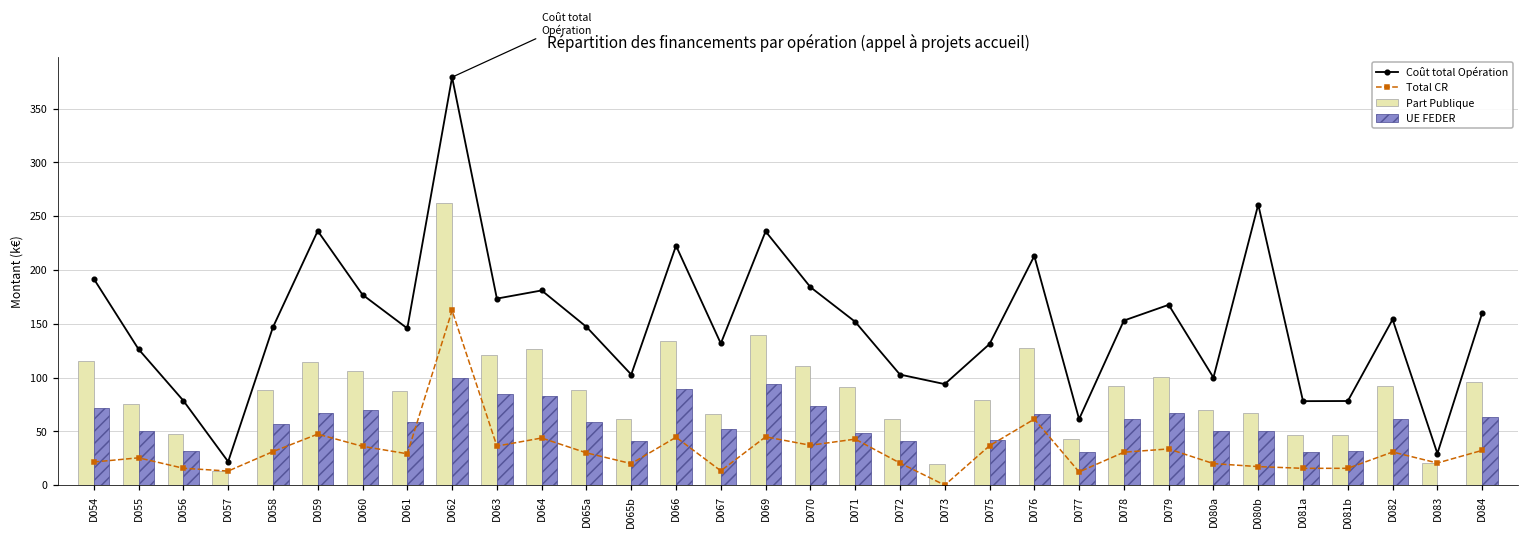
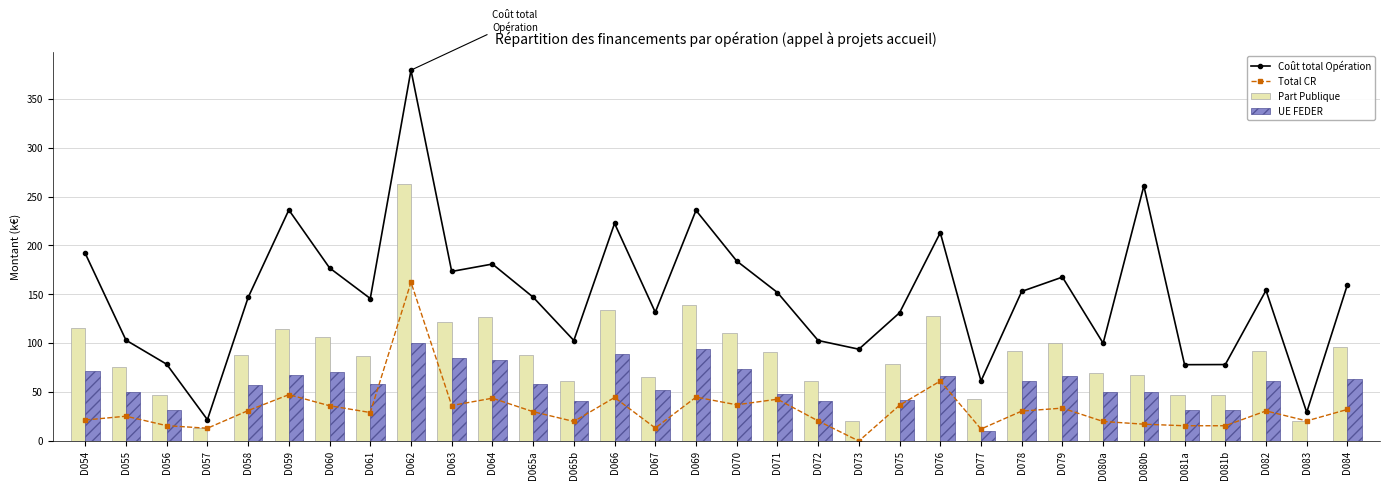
  {
    "Part Publique": {
      "D054": 120,
      "D055": 80,
      "D056": 50,
      "D057": 10,
      "D058": 90,
      "D059": 110,
      "D060": 110,
      "D061": 90,
      "D062": 260,
      "D063": 120,
      "D064": 130,
      "D065a": 90,
      "D065b": 60,
      "D066": 130,
      "D067": 70,
      "D069": 140,
      "D070": 110,
      "D071": 90,
      "D072": 60,
      "D073": 20,
      "D075": 80,
      "D076": 130,
      "D077": 40,
      "D078": 90,
      "D079": 100,
      "D080a": 70,
      "D080b": 70,
      "D081a": 50,
      "D081b": 50,
      "D082": 90,
      "D083": 20,
      "D084": 100
    },
    "Coût total Opération": {
      "D054": 190,
-     "D055": 130,
+     "D055": 100,
      "D056": 80,
      "D057": 20,
      "D058": 150,
      "D059": 240,
      "D060": 180,
      "D061": 150,
      "D062": 380,
      "D063": 170,
      "D064": 180,
      "D065a": 150,
      "D065b": 100,
      "D066": 220,
      "D067": 130,
      "D069": 240,
      "D070": 180,
      "D071": 150,
      "D072": 100,
      "D073": 90,
      "D075": 130,
      "D076": 210,
      "D077": 60,
      "D078": 150,
      "D079": 170,
      "D080a": 100,
      "D080b": 260,
      "D081a": 80,
      "D081b": 80,
      "D082": 150,
      "D083": 30,
      "D084": 160
    },
    "Total CR": {
      "D054": 20,
      "D055": 30,
      "D056": 20,
      "D057": 10,
      "D058": 30,
      "D059": 50,
      "D060": 40,
      "D061": 30,
      "D062": 160,
      "D063": 40,
      "D064": 40,
      "D065a": 30,
      "D065b": 20,
      "D066": 40,
      "D067": 10,
      "D069": 40,
      "D070": 40,
      "D071": 40,
      "D072": 20,
      "D073": 0,
      "D075": 40,
      "D076": 60,
      "D077": 10,
      "D078": 30,
      "D079": 30,
      "D080a": 20,
      "D080b": 20,
      "D081a": 20,
      "D081b": 20,
      "D082": 30,
      "D083": 20,
      "D084": 30
    },
    "UE FEDER": {
      "D054": 70,
      "D055": 50,
      "D056": 30,
      "D057": 0,
      "D058": 60,
      "D059": 70,
      "D060": 70,
      "D061": 60,
      "D062": 100,
      "D063": 90,
      "D064": 80,
      "D065a": 60,
      "D065b": 40,
      "D066": 90,
      "D067": 50,
      "D069": 90,
      "D070": 70,
      "D071": 50,
      "D072": 40,
      "D073": 0,
      "D075": 40,
      "D076": 70,
-     "D077": 30,
+     "D077": 10,
      "D078": 60,
      "D079": 70,
      "D080a": 50,
      "D080b": 50,
      "D081a": 30,
      "D081b": 30,
      "D082": 60,
      "D083": 0,
      "D084": 60
    }
  }
